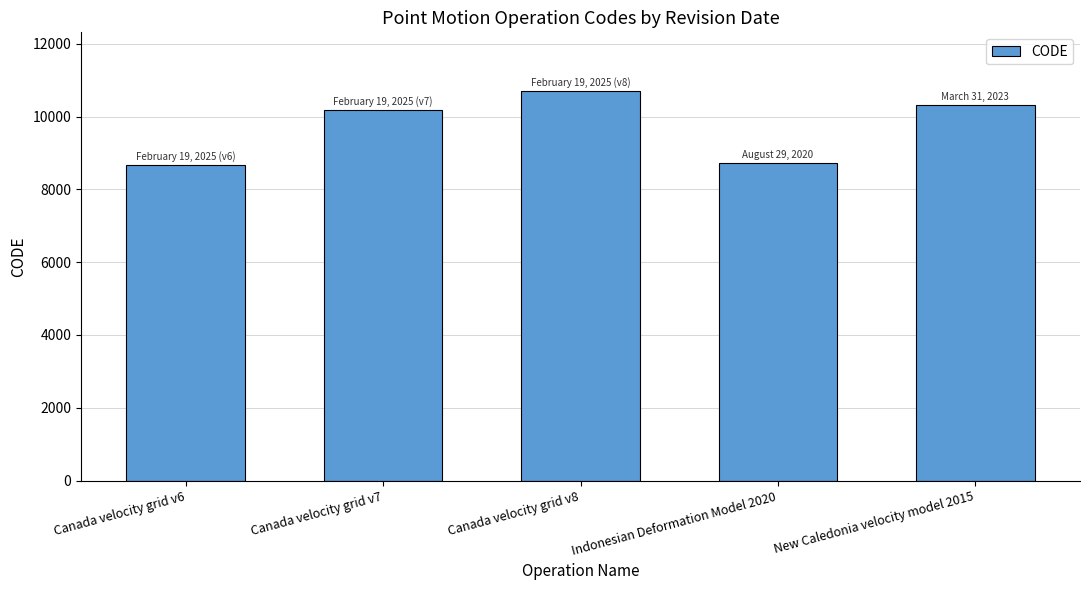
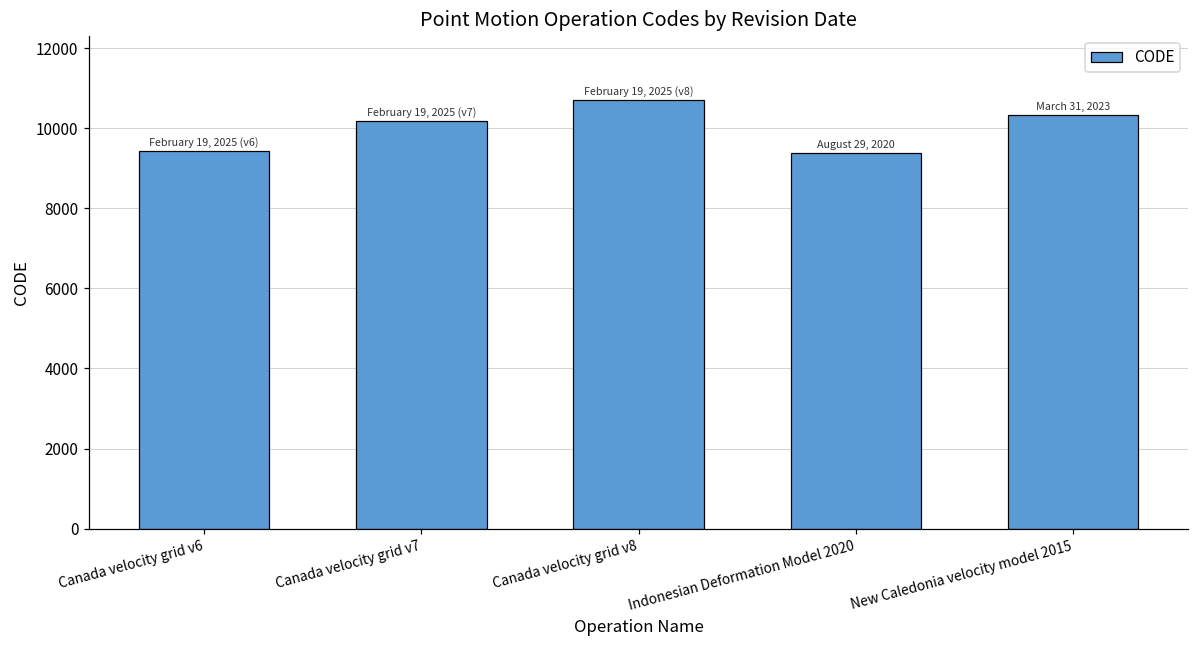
  {
-   "Canada velocity grid v6": 8700,
-   "Indonesian Deformation Model 2020": 8700
+   "Canada velocity grid v6": 9400,
+   "Indonesian Deformation Model 2020": 9400
  }
